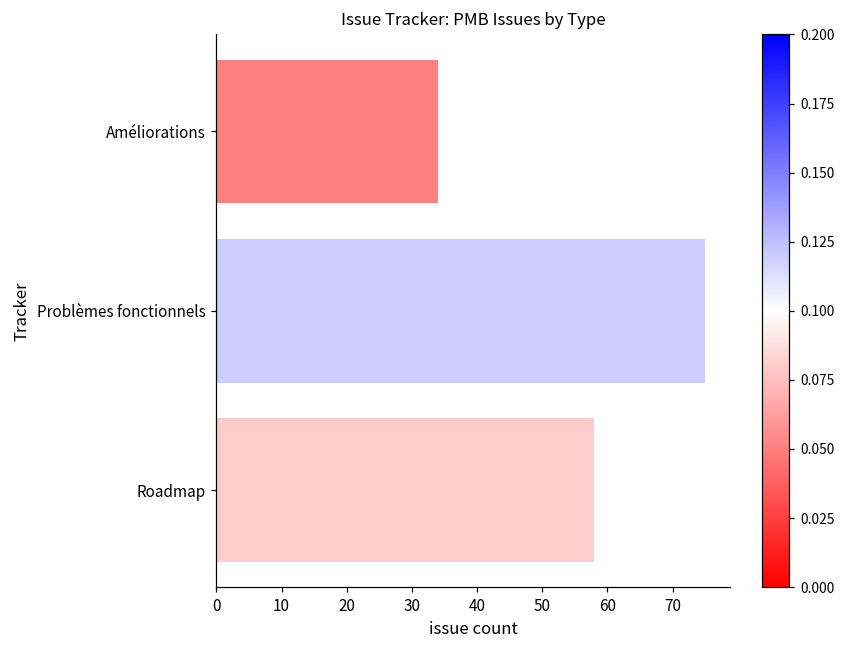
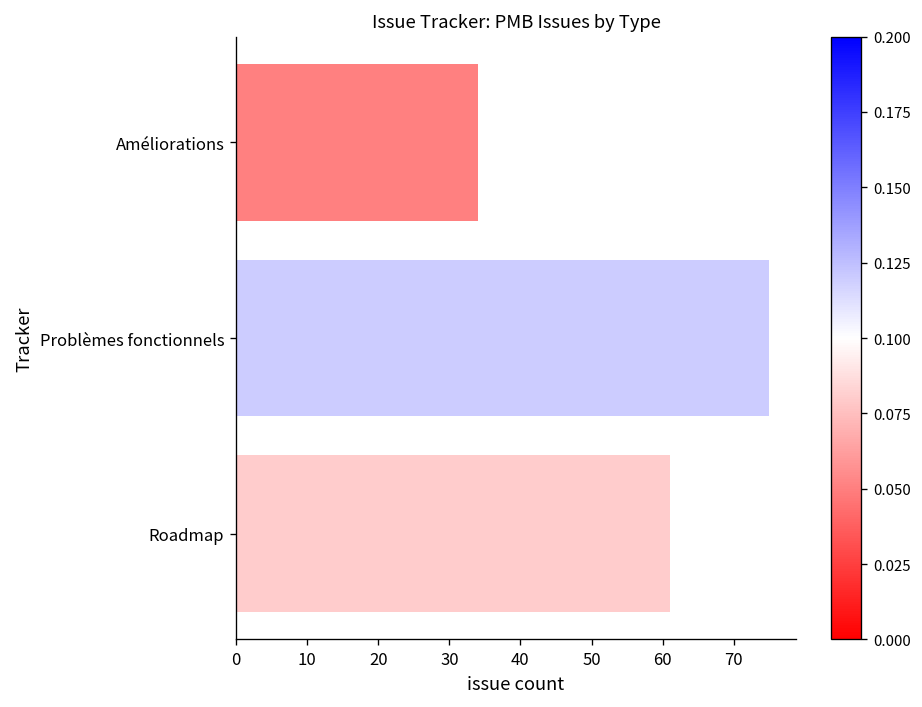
  {
    "Améliorations": 34,
    "Problèmes fonctionnels": 75,
-   "Roadmap": 58
+   "Roadmap": 61
  }
